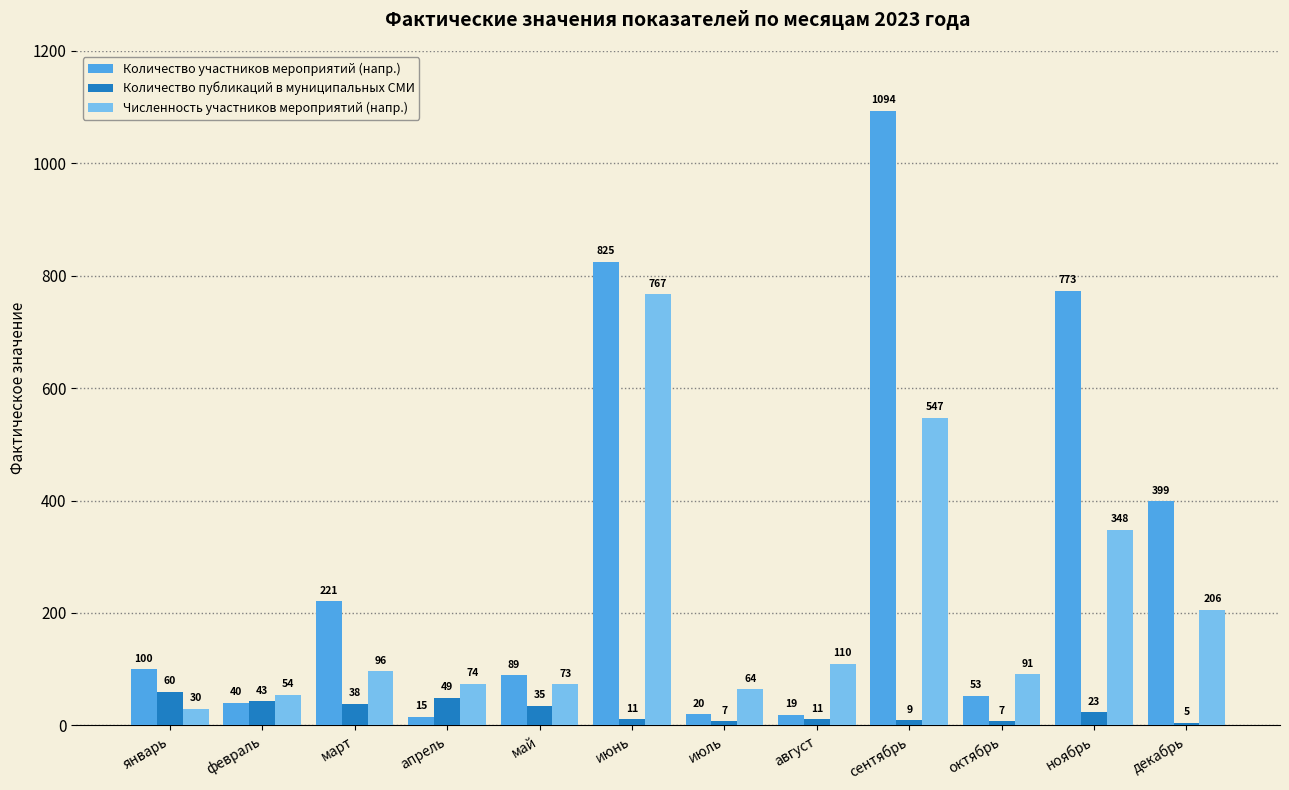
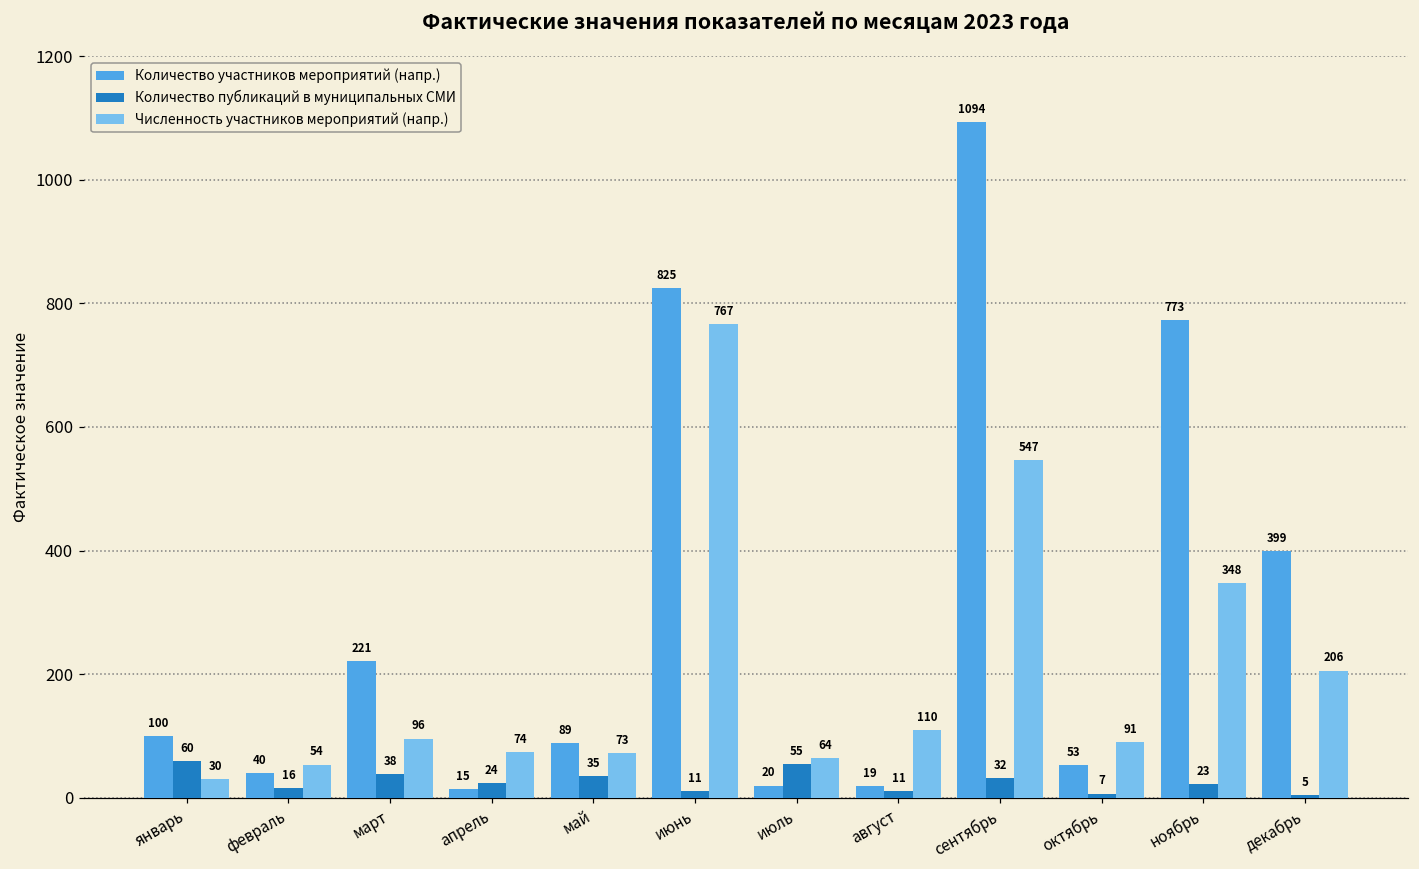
  {
    "Количество публикаций в муниципальных СМИ": {
      "январь": 60,
-     "февраль": 43,
+     "февраль": 16,
      "март": 38,
-     "апрель": 49,
+     "апрель": 24,
      "май": 35,
      "июнь": 11,
-     "июль": 7,
+     "июль": 55,
      "август": 11,
-     "сентябрь": 9,
+     "сентябрь": 32,
      "октябрь": 7,
      "ноябрь": 23,
      "декабрь": 5
    }
  }
